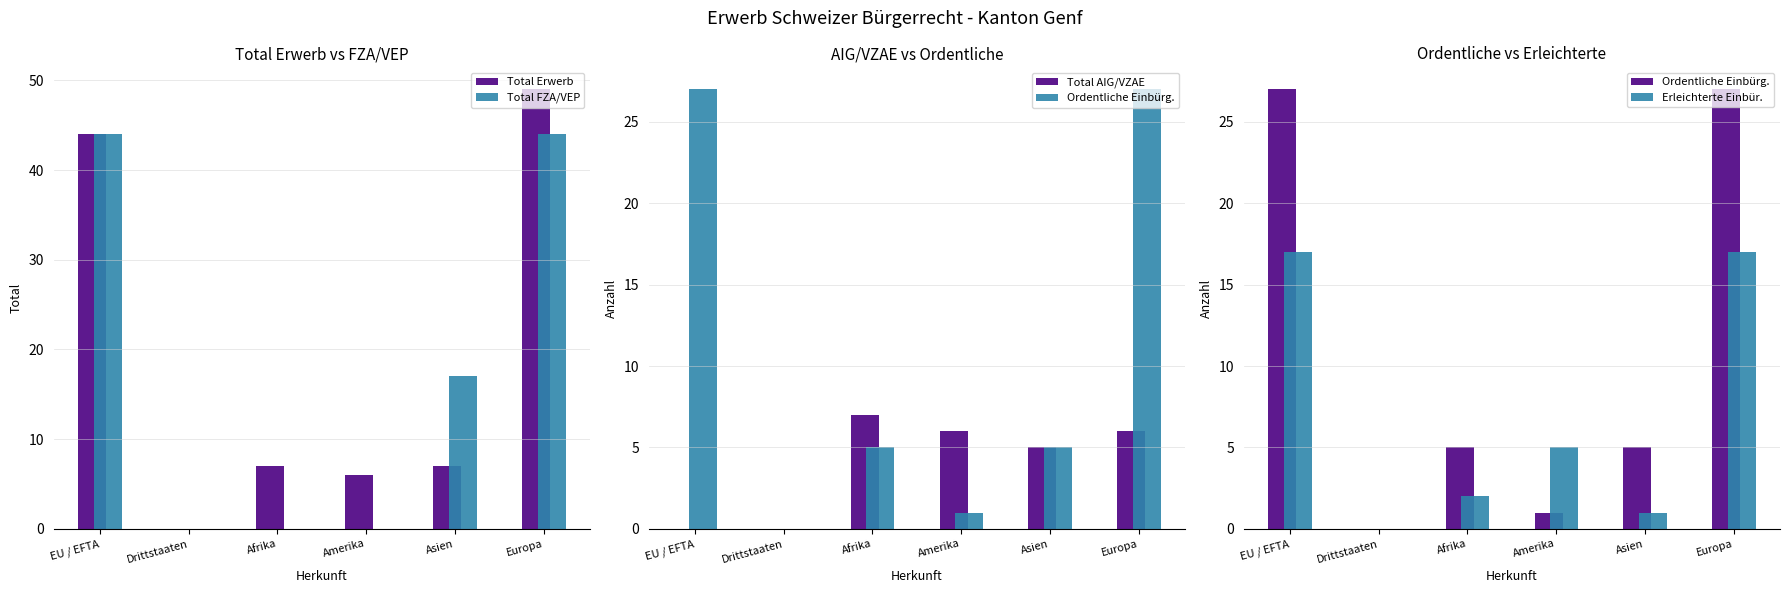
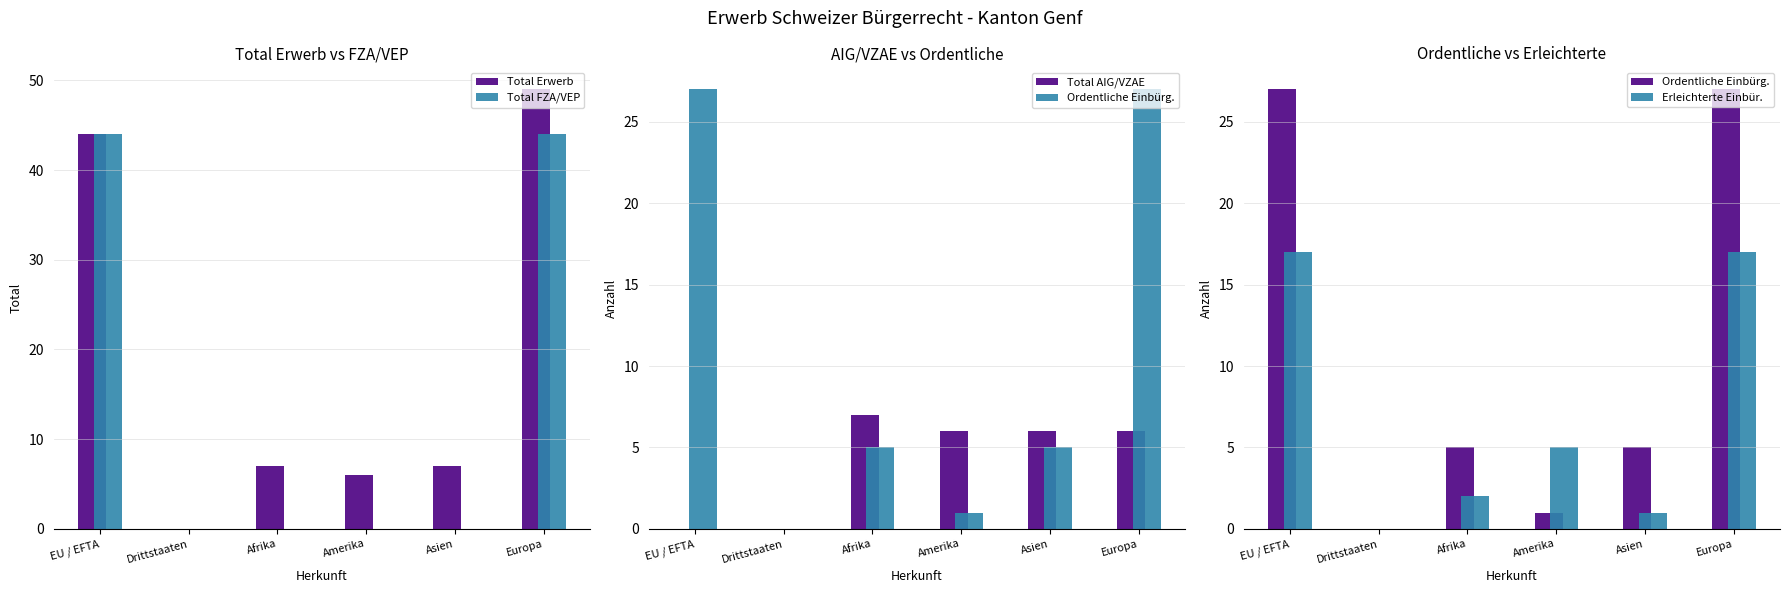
  {
    "Total Erwerb vs FZA/VEP": {
      "Total Erwerb": {
        "EU / EFTA": 44,
        "Drittstaaten": 0,
        "Afrika": 7,
        "Amerika": 6,
        "Asien": 7
      },
      "Total FZA/VEP": {
        "EU / EFTA": 44,
        "Drittstaaten": 0,
        "Afrika": 0,
        "Amerika": 0,
-       "Asien": 17,
+       "Asien": 0,
        "Europa": 44
      }
    },
    "AIG/VZAE vs Ordentliche": {
      "Total AIG/VZAE": {
        "EU / EFTA": 0,
        "Drittstaaten": 0,
        "Afrika": 7,
        "Amerika": 6,
-       "Asien": 5,
+       "Asien": 6,
        "Europa": 6
      }
    },
    "Ordentliche vs Erleichterte": {
      "Ordentliche Einbürg.": {
        "EU / EFTA": 27.0,
        "Drittstaaten": 0.0,
        "Afrika": 5.0,
        "Amerika": 1.0,
        "Asien": 5.0
      },
      "Erleichterte Einbür.": {
        "EU / EFTA": 17.0,
        "Drittstaaten": 0.0,
        "Afrika": 2.0,
        "Amerika": 5.0,
        "Asien": 1.0,
        "Europa": 17.0
      }
    }
  }
